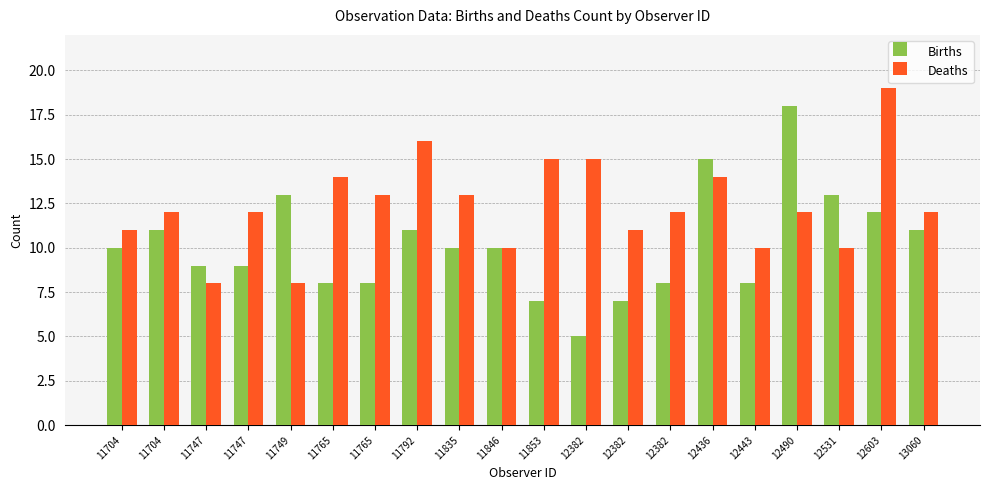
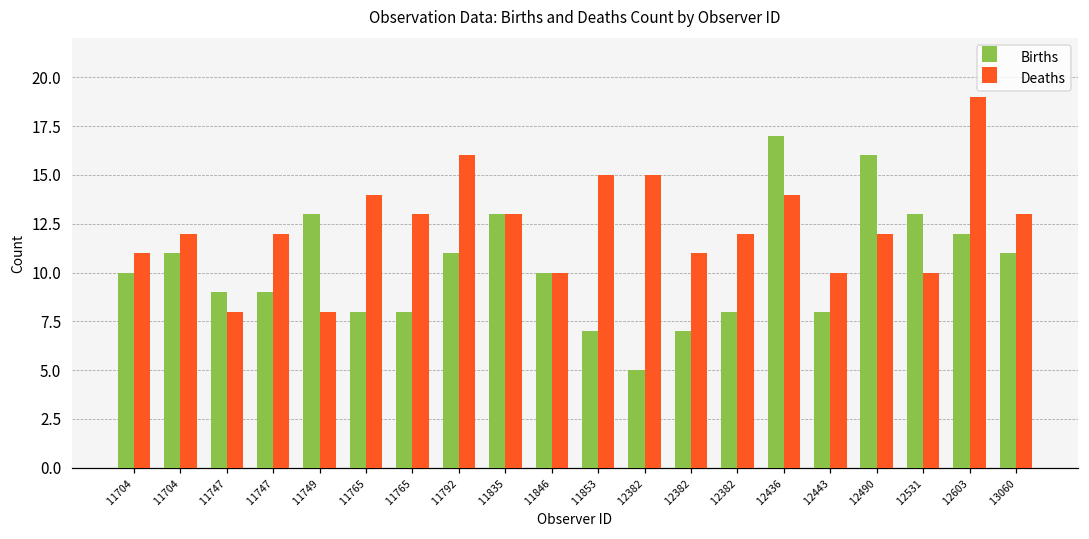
  {
    "Births": {
      "11749": 13,
      "11792": 11,
-     "11835": 10,
+     "11835": 13,
      "11846": 10,
      "11853": 7,
-     "12436": 15,
+     "12436": 17,
      "12443": 8,
-     "12490": 18,
+     "12490": 16,
      "12531": 13,
      "12603": 12,
      "13060": 11
    },
    "Deaths": {
      "11749": 8,
      "11792": 16,
      "11835": 13,
      "11846": 10,
      "11853": 15,
      "12436": 14,
      "12443": 10,
      "12490": 12,
      "12531": 10,
      "12603": 19,
-     "13060": 12
+     "13060": 13
    }
  }
